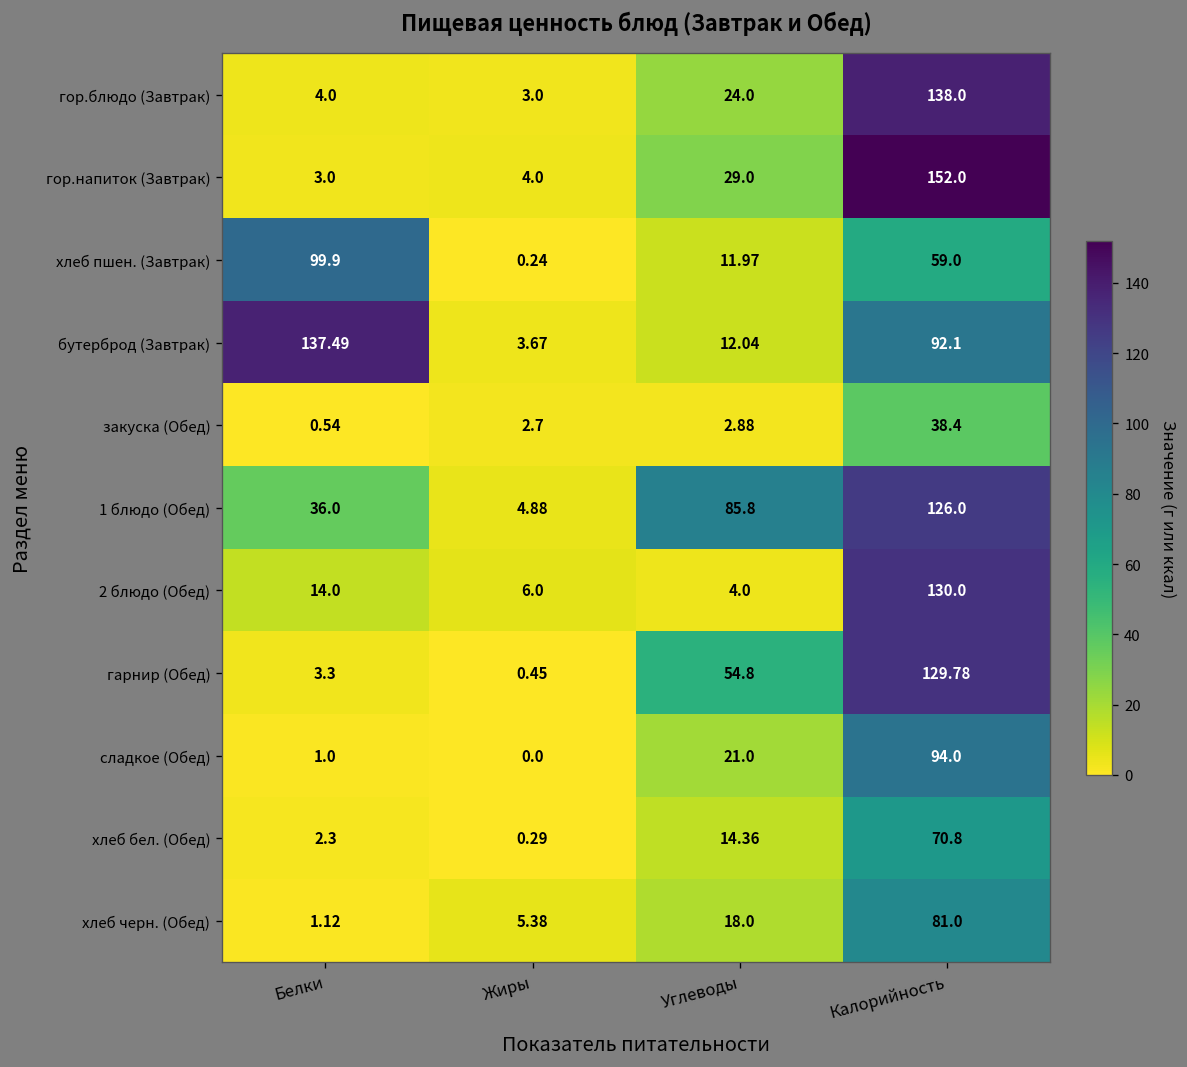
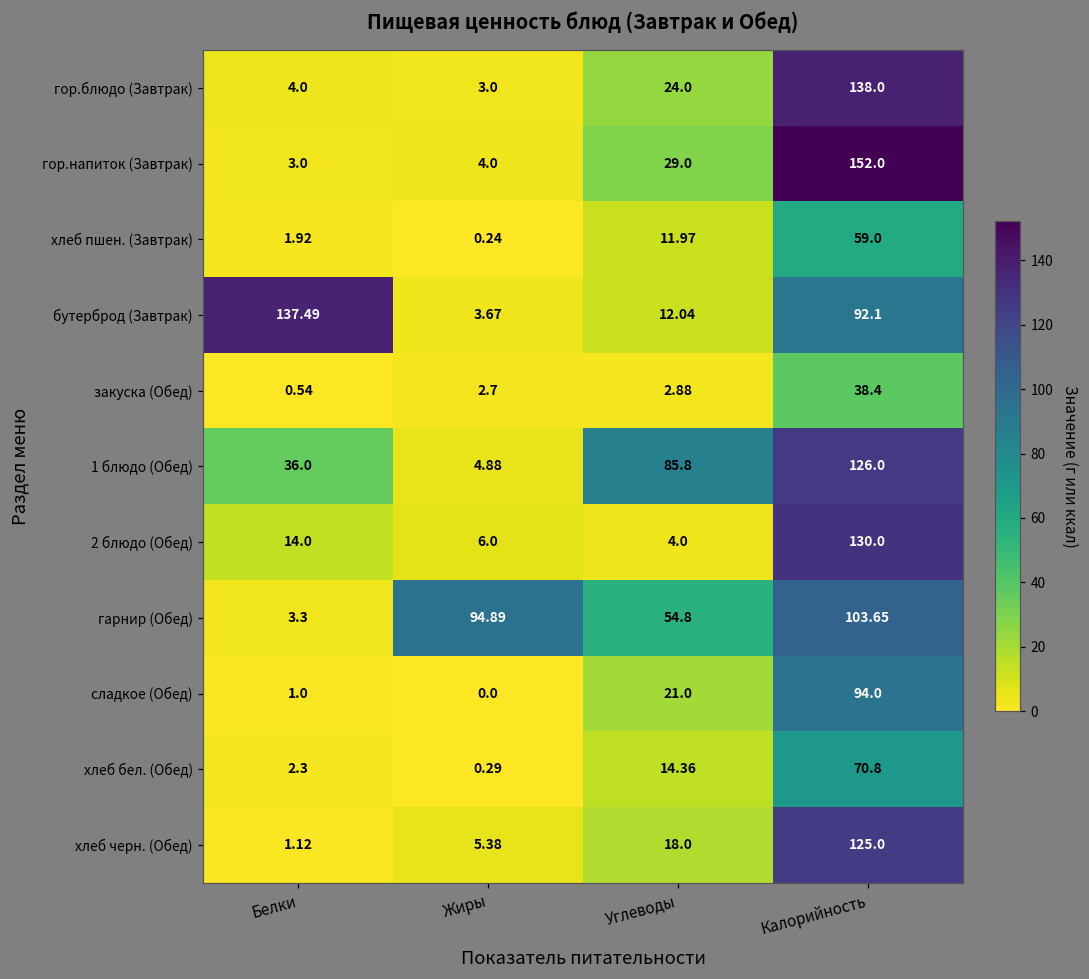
  {
    "гор.блюдо (Завтрак)": {
      "Белки": 4.0,
      "Жиры": 3.0,
      "Углеводы": 24.0,
      "Калорийность": 138.0
    },
    "гор.напиток (Завтрак)": {
      "Белки": 3.0,
      "Жиры": 4.0,
      "Углеводы": 29.0,
      "Калорийность": 152.0
    },
    "хлеб пшен. (Завтрак)": {
-     "Белки": 99.9,
+     "Белки": 1.92,
      "Жиры": 0.24,
      "Углеводы": 11.97,
      "Калорийность": 59.0
    },
    "бутерброд (Завтрак)": {
      "Белки": 137.49,
      "Жиры": 3.67,
      "Углеводы": 12.04,
      "Калорийность": 92.1
    },
    "закуска (Обед)": {
      "Белки": 0.54,
      "Жиры": 2.7,
      "Углеводы": 2.88,
      "Калорийность": 38.4
    },
    "1 блюдо (Обед)": {
      "Белки": 36.0,
      "Жиры": 4.88,
      "Углеводы": 85.8,
      "Калорийность": 126.0
    },
    "2 блюдо (Обед)": {
      "Белки": 14.0,
      "Жиры": 6.0,
      "Углеводы": 4.0,
      "Калорийность": 130.0
    },
    "гарнир (Обед)": {
      "Белки": 3.3,
-     "Жиры": 0.45,
+     "Жиры": 94.89,
      "Углеводы": 54.8,
-     "Калорийность": 129.78
+     "Калорийность": 103.65
    },
    "сладкое (Обед)": {
      "Белки": 1.0,
      "Жиры": 0.0,
      "Углеводы": 21.0,
      "Калорийность": 94.0
    },
    "хлеб бел. (Обед)": {
      "Белки": 2.3,
      "Жиры": 0.29,
      "Углеводы": 14.36,
      "Калорийность": 70.8
    },
    "хлеб черн. (Обед)": {
      "Белки": 1.12,
      "Жиры": 5.38,
      "Углеводы": 18.0,
-     "Калорийность": 81.0
+     "Калорийность": 125.0
    }
  }
